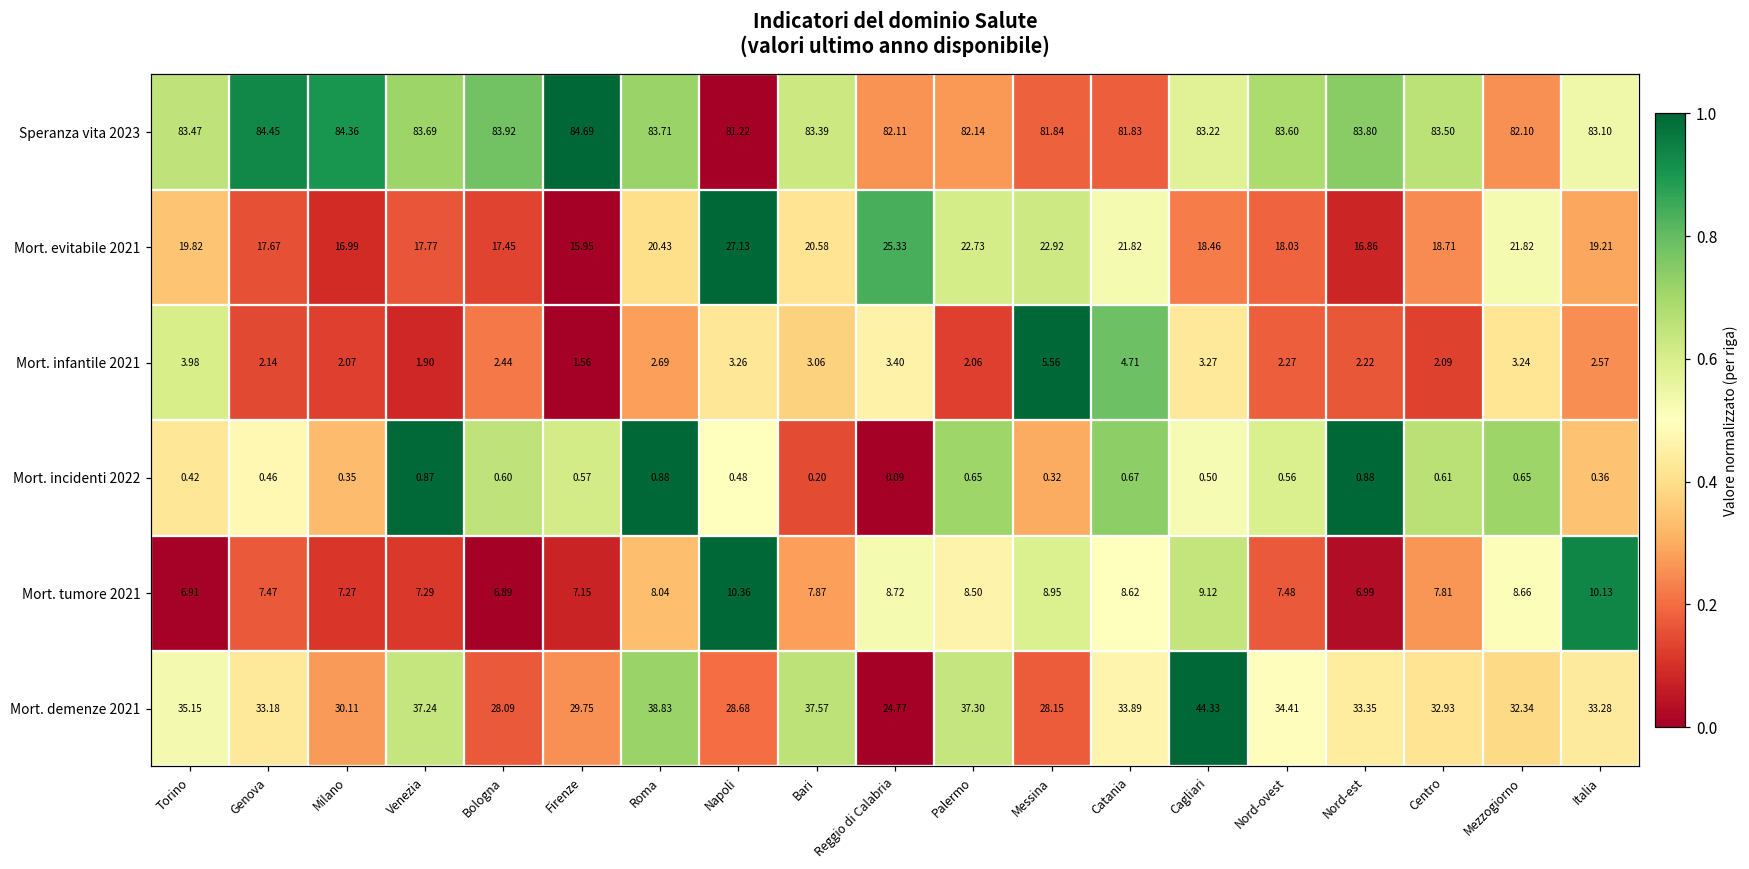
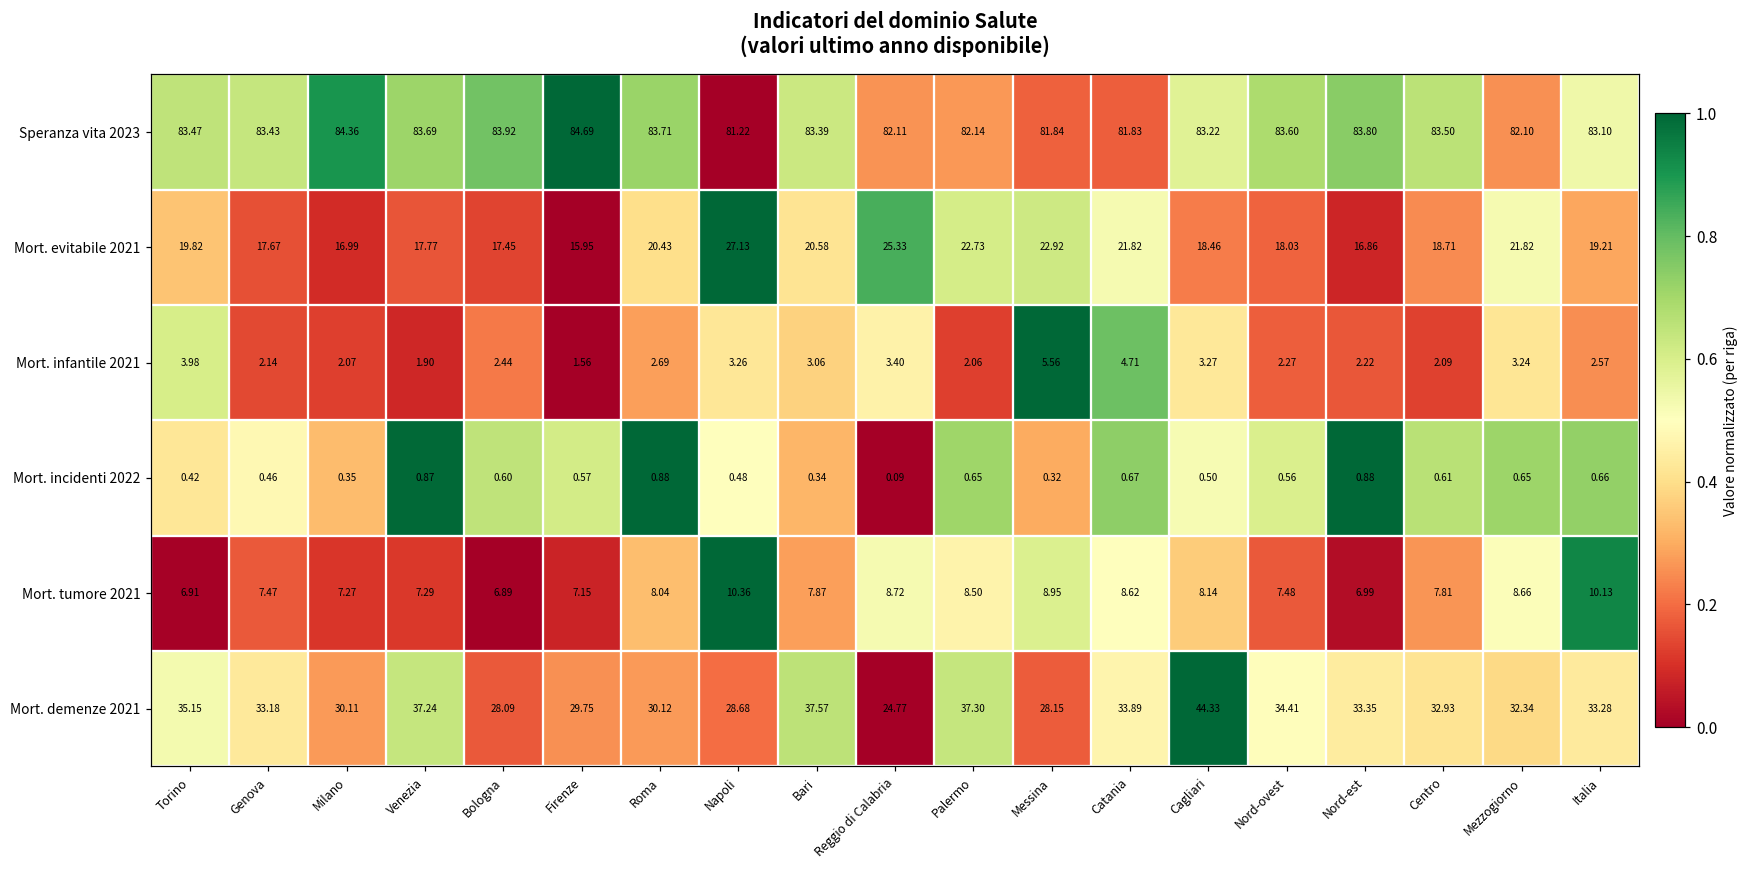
  {
    "Speranza vita 2023": {
      "Torino": 83.47,
-     "Genova": 84.45,
+     "Genova": 83.43,
      "Milano": 84.36,
      "Venezia": 83.69,
      "Bologna": 83.92,
      "Firenze": 84.69,
      "Roma": 83.71,
      "Napoli": 81.22,
      "Bari": 83.39,
      "Reggio di Calabria": 82.11,
      "Palermo": 82.14,
      "Messina": 81.84,
      "Catania": 81.83,
      "Cagliari": 83.22,
      "Nord-ovest": 83.60,
      "Nord-est": 83.80,
      "Centro": 83.50,
      "Mezzogiorno": 82.10,
      "Italia": 83.10
    },
    "Mort. evitabile 2021": {
      "Torino": 19.82,
      "Genova": 17.67,
      "Milano": 16.99,
      "Venezia": 17.77,
      "Bologna": 17.45,
      "Firenze": 15.95,
      "Roma": 20.43,
      "Napoli": 27.13,
      "Bari": 20.58,
      "Reggio di Calabria": 25.33,
      "Palermo": 22.73,
      "Messina": 22.92,
      "Catania": 21.82,
      "Cagliari": 18.46,
      "Nord-ovest": 18.03,
      "Nord-est": 16.86,
      "Centro": 18.71,
      "Mezzogiorno": 21.82,
      "Italia": 19.21
    },
    "Mort. infantile 2021": {
      "Torino": 3.98,
      "Genova": 2.14,
      "Milano": 2.07,
      "Venezia": 1.90,
      "Bologna": 2.44,
      "Firenze": 1.56,
      "Roma": 2.69,
      "Napoli": 3.26,
      "Bari": 3.06,
      "Reggio di Calabria": 3.40,
      "Palermo": 2.06,
      "Messina": 5.56,
      "Catania": 4.71,
      "Cagliari": 3.27,
      "Nord-ovest": 2.27,
      "Nord-est": 2.22,
      "Centro": 2.09,
      "Mezzogiorno": 3.24,
      "Italia": 2.57
    },
    "Mort. incidenti 2022": {
      "Torino": 0.42,
      "Genova": 0.46,
      "Milano": 0.35,
      "Venezia": 0.87,
      "Bologna": 0.60,
      "Firenze": 0.57,
      "Roma": 0.88,
      "Napoli": 0.48,
-     "Bari": 0.20,
+     "Bari": 0.34,
      "Reggio di Calabria": 0.09,
      "Palermo": 0.65,
      "Messina": 0.32,
      "Catania": 0.67,
      "Cagliari": 0.50,
      "Nord-ovest": 0.56,
      "Nord-est": 0.88,
      "Centro": 0.61,
      "Mezzogiorno": 0.65,
-     "Italia": 0.36
+     "Italia": 0.66
    },
    "Mort. tumore 2021": {
      "Torino": 6.91,
      "Genova": 7.47,
      "Milano": 7.27,
      "Venezia": 7.29,
      "Bologna": 6.89,
      "Firenze": 7.15,
      "Roma": 8.04,
      "Napoli": 10.36,
      "Bari": 7.87,
      "Reggio di Calabria": 8.72,
      "Palermo": 8.50,
      "Messina": 8.95,
      "Catania": 8.62,
-     "Cagliari": 9.12,
+     "Cagliari": 8.14,
      "Nord-ovest": 7.48,
      "Nord-est": 6.99,
      "Centro": 7.81,
      "Mezzogiorno": 8.66,
      "Italia": 10.13
    },
    "Mort. demenze 2021": {
      "Torino": 35.15,
      "Genova": 33.18,
      "Milano": 30.11,
      "Venezia": 37.24,
      "Bologna": 28.09,
      "Firenze": 29.75,
-     "Roma": 38.83,
+     "Roma": 30.12,
      "Napoli": 28.68,
      "Bari": 37.57,
      "Reggio di Calabria": 24.77,
      "Palermo": 37.30,
      "Messina": 28.15,
      "Catania": 33.89,
      "Cagliari": 44.33,
      "Nord-ovest": 34.41,
      "Nord-est": 33.35,
      "Centro": 32.93,
      "Mezzogiorno": 32.34,
      "Italia": 33.28
    }
  }
